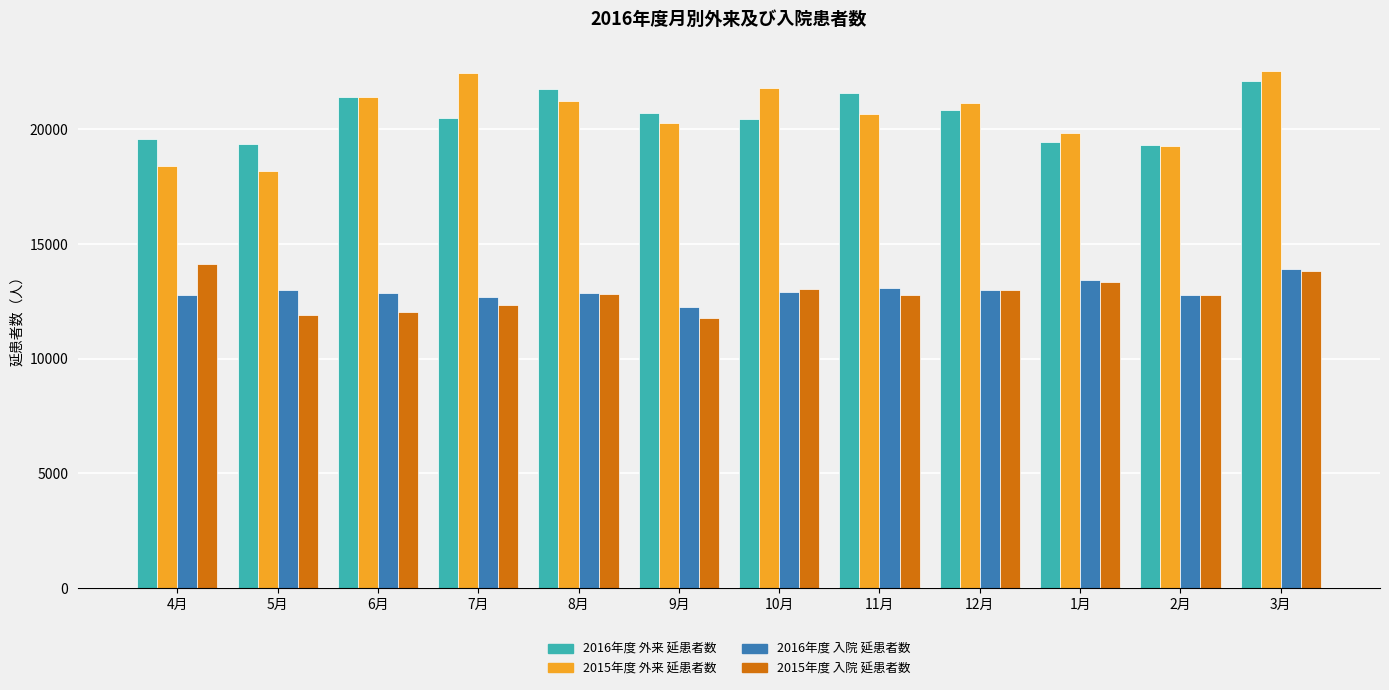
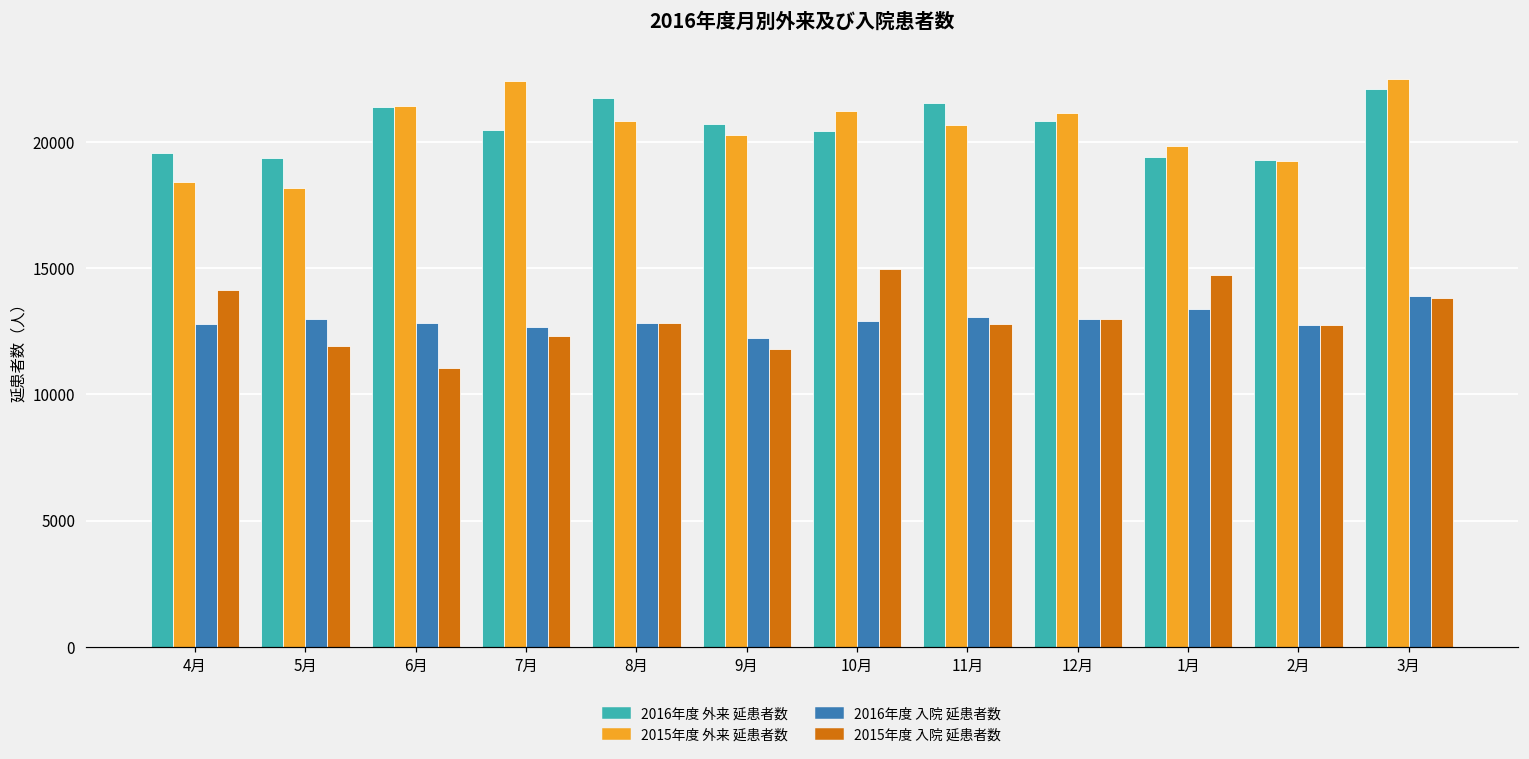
  {
    "2015年度 外来 延患者数": {
      "4月": 18400,
      "5月": 18200,
      "6月": 21400,
      "7月": 22400,
-     "8月": 21200,
+     "8月": 20800,
      "9月": 20300,
-     "10月": 21800,
+     "10月": 21200,
      "11月": 20700,
      "12月": 21100,
      "1月": 19800,
      "2月": 19300,
      "3月": 22500
    },
    "2015年度 入院 延患者数": {
      "4月": 14100,
      "5月": 11900,
-     "6月": 12000,
+     "6月": 11000,
      "7月": 12300,
      "8月": 12800,
      "9月": 11800,
-     "10月": 13000,
+     "10月": 14900,
      "11月": 12800,
      "12月": 13000,
-     "1月": 13400,
+     "1月": 14700,
      "2月": 12800,
      "3月": 13800
    }
  }
